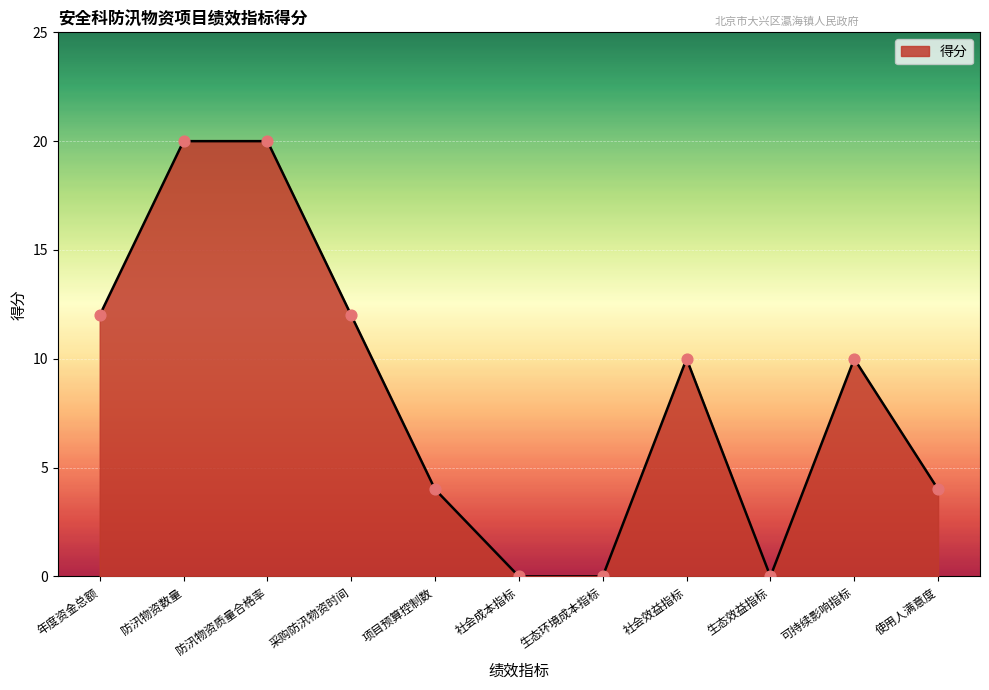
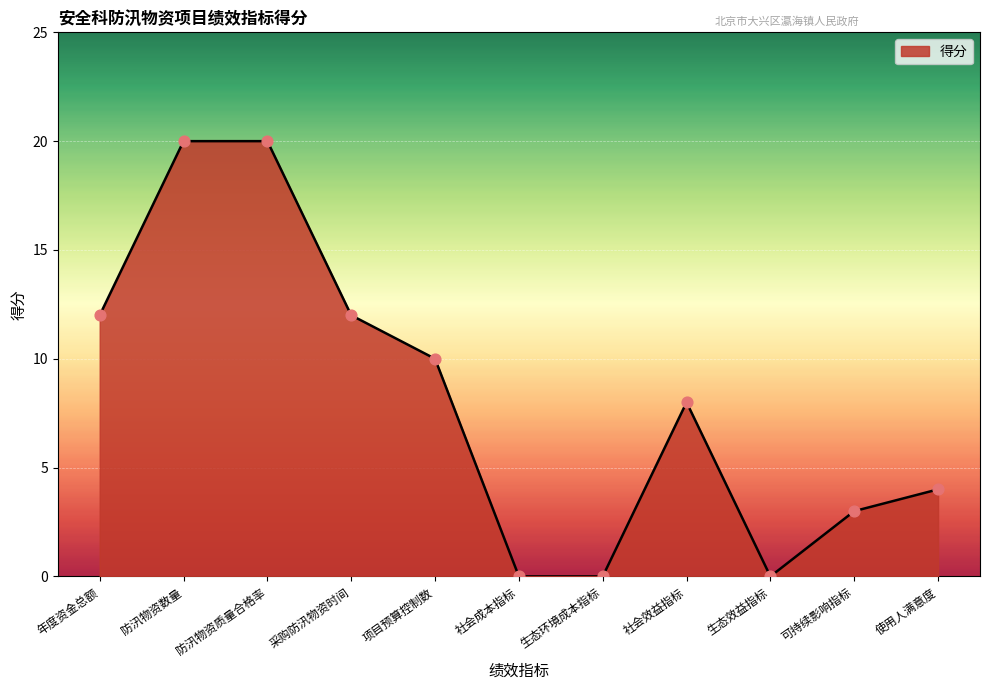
  {
    "年度资金总额": 12,
    "防汛物资数量": 20,
    "防汛物资质量合格率": 20,
    "采购防汛物资时间": 12,
-   "项目预算控制数": 4,
+   "项目预算控制数": 10,
    "社会成本指标": 0,
    "生态环境成本指标": 0,
-   "社会效益指标": 10,
+   "社会效益指标": 8,
    "生态效益指标": 0,
-   "可持续影响指标": 10,
+   "可持续影响指标": 3,
    "使用人满意度": 4
  }
